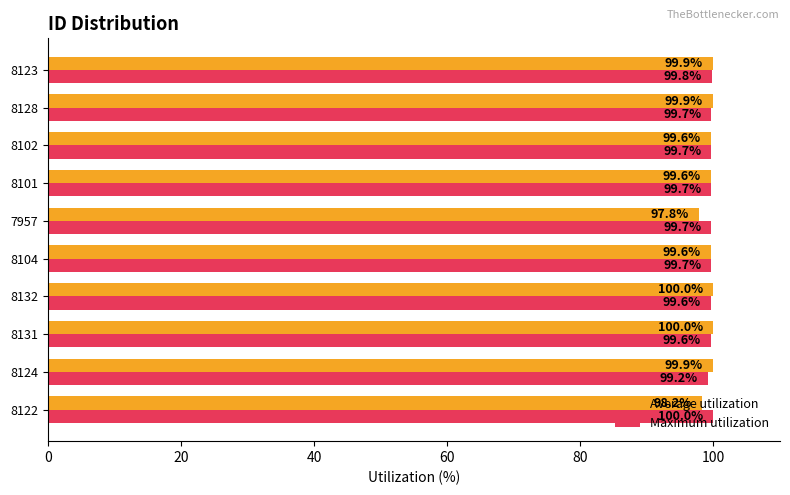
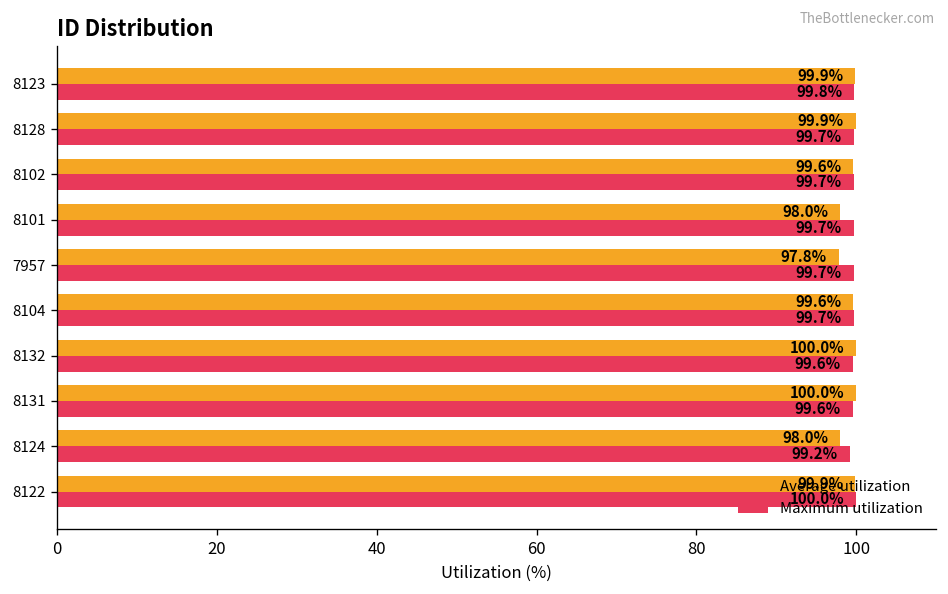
  {
    "Average utilization": {
      "8123": "99.9%",
      "8128": "99.9%",
      "8102": "99.6%",
-     "8101": "99.6%",
+     "8101": "98.0%",
      "7957": "97.8%",
      "8104": "99.6%",
      "8132": "100.0%",
      "8131": "100.0%",
-     "8124": "99.9%",
-     "8122": "98.2%"
+     "8124": "98.0%",
+     "8122": "99.9%"
    },
    "Maximum utilization": {
      "8123": "99.8%",
      "8128": "99.7%",
      "8102": "99.7%",
      "8101": "99.7%",
      "7957": "99.7%",
      "8104": "99.7%",
      "8132": "99.6%",
      "8131": "99.6%",
      "8124": "99.2%",
      "8122": "100.0%"
    }
  }
